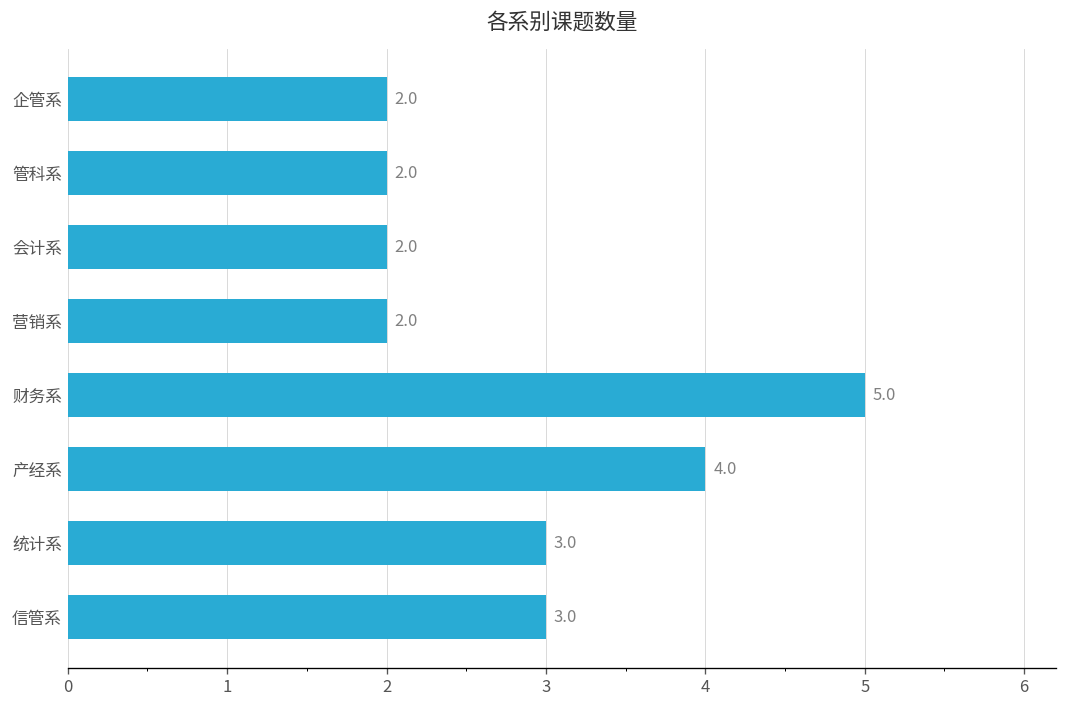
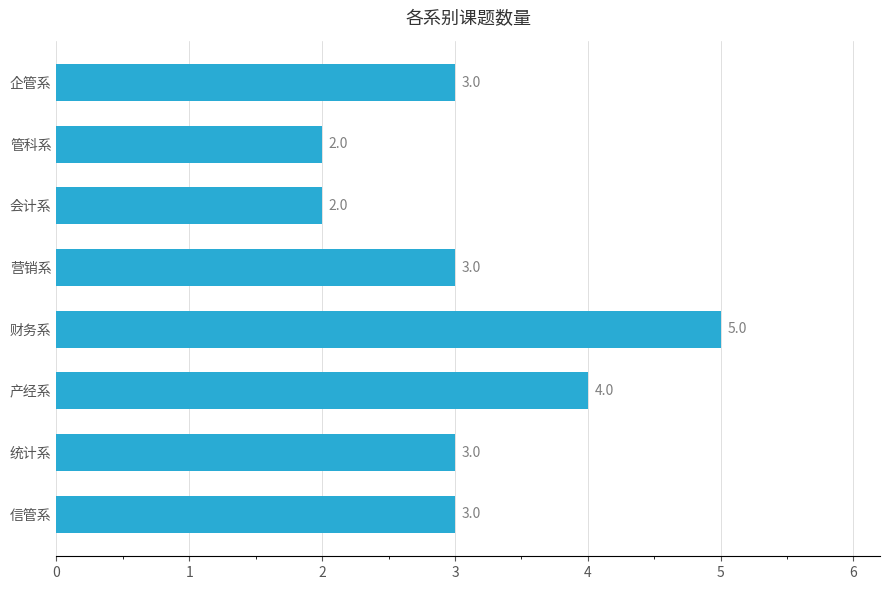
  {
-   "企管系": 2.0,
+   "企管系": 3.0,
    "管科系": 2.0,
    "会计系": 2.0,
-   "营销系": 2.0,
+   "营销系": 3.0,
    "财务系": 5.0,
    "产经系": 4.0,
    "统计系": 3.0,
    "信管系": 3.0
  }
